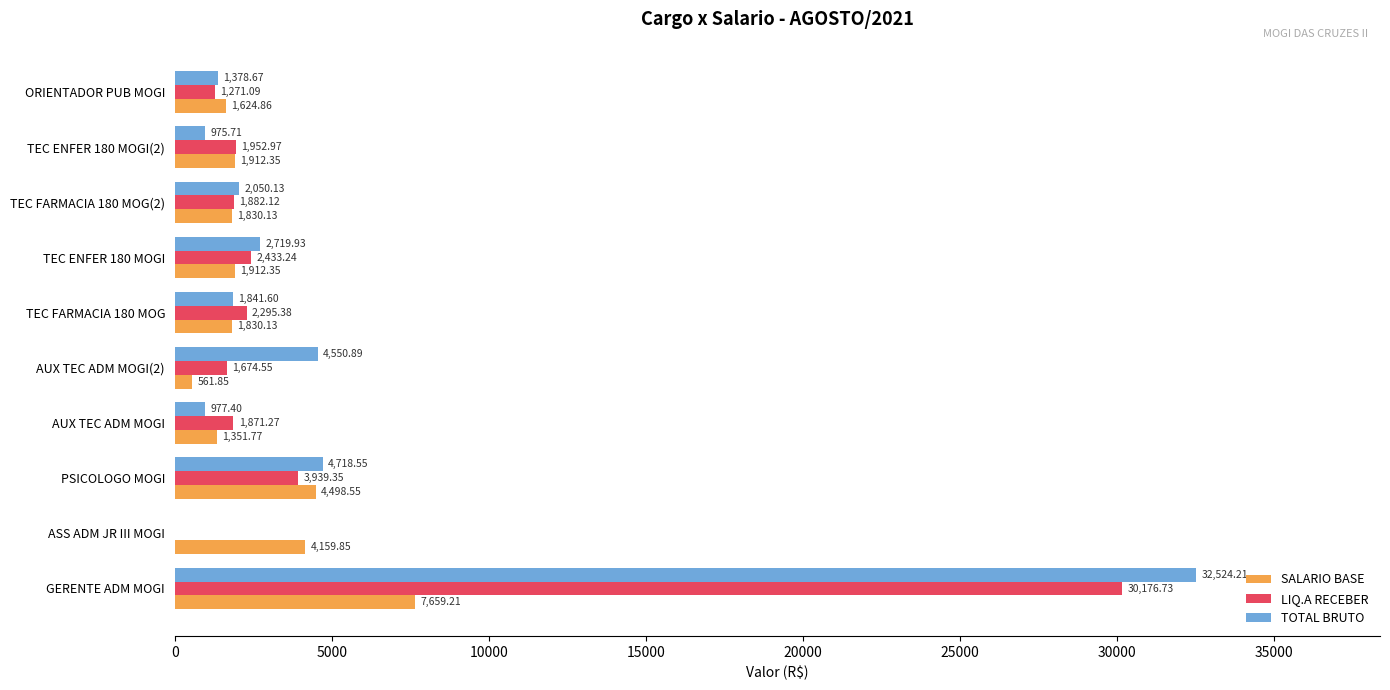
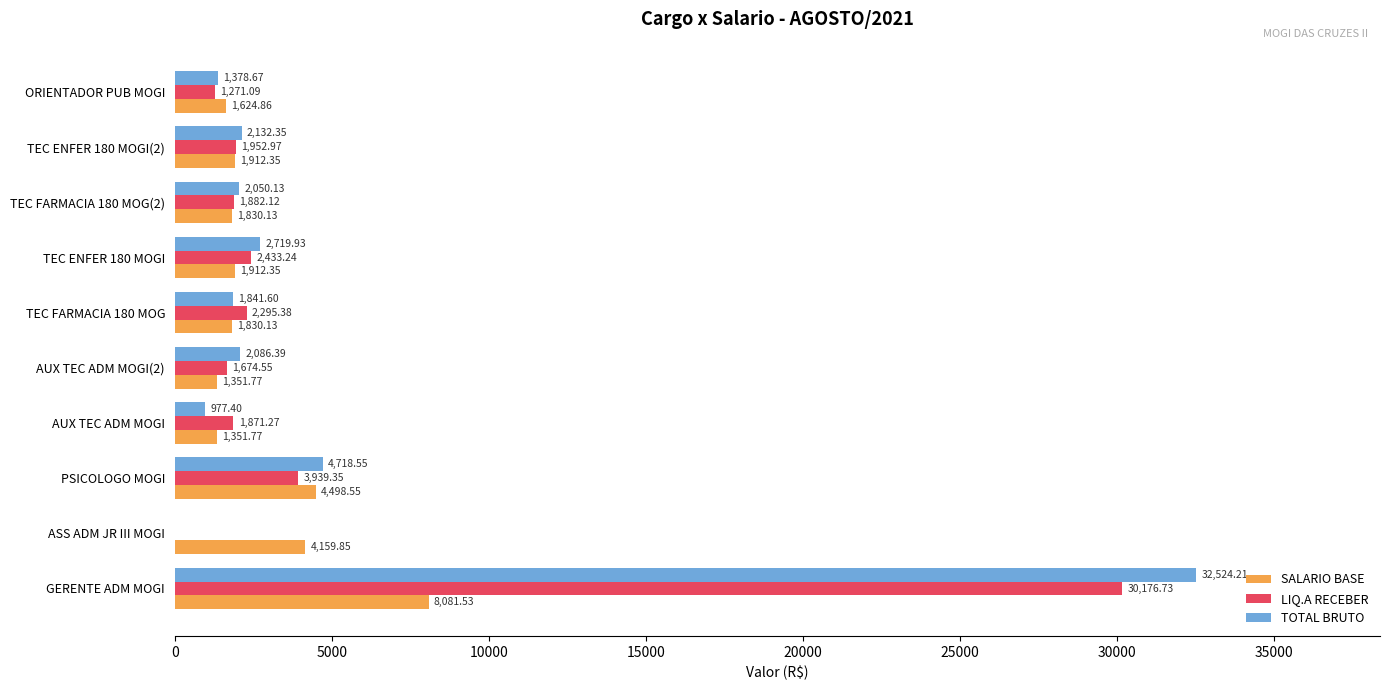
  {
    "SALARIO BASE": {
      "ORIENTADOR PUB MOGI": "1,624.86",
      "TEC ENFER 180 MOGI(2)": "1,912.35",
      "TEC FARMACIA 180 MOG(2)": "1,830.13",
      "TEC ENFER 180 MOGI": "1,912.35",
      "TEC FARMACIA 180 MOG": "1,830.13",
-     "AUX TEC ADM MOGI(2)": "561.85",
+     "AUX TEC ADM MOGI(2)": "1,351.77",
      "AUX TEC ADM MOGI": "1,351.77",
      "PSICOLOGO MOGI": "4,498.55",
      "ASS ADM JR III MOGI": "4,159.85",
-     "GERENTE ADM MOGI": "7,659.21"
+     "GERENTE ADM MOGI": "8,081.53"
    },
    "LIQ.A RECEBER": {
      "ORIENTADOR PUB MOGI": "1,271.09",
      "TEC ENFER 180 MOGI(2)": "1,952.97",
      "TEC FARMACIA 180 MOG(2)": "1,882.12",
      "TEC ENFER 180 MOGI": "2,433.24",
      "TEC FARMACIA 180 MOG": "2,295.38",
      "AUX TEC ADM MOGI(2)": "1,674.55",
      "AUX TEC ADM MOGI": "1,871.27",
      "PSICOLOGO MOGI": "3,939.35",
      "GERENTE ADM MOGI": "30,176.73"
    },
    "TOTAL BRUTO": {
      "ORIENTADOR PUB MOGI": "1,378.67",
-     "TEC ENFER 180 MOGI(2)": "975.71",
+     "TEC ENFER 180 MOGI(2)": "2,132.35",
      "TEC FARMACIA 180 MOG(2)": "2,050.13",
      "TEC ENFER 180 MOGI": "2,719.93",
      "TEC FARMACIA 180 MOG": "1,841.60",
-     "AUX TEC ADM MOGI(2)": "4,550.89",
+     "AUX TEC ADM MOGI(2)": "2,086.39",
      "AUX TEC ADM MOGI": "977.40",
      "PSICOLOGO MOGI": "4,718.55",
      "GERENTE ADM MOGI": "32,524.21"
    }
  }
